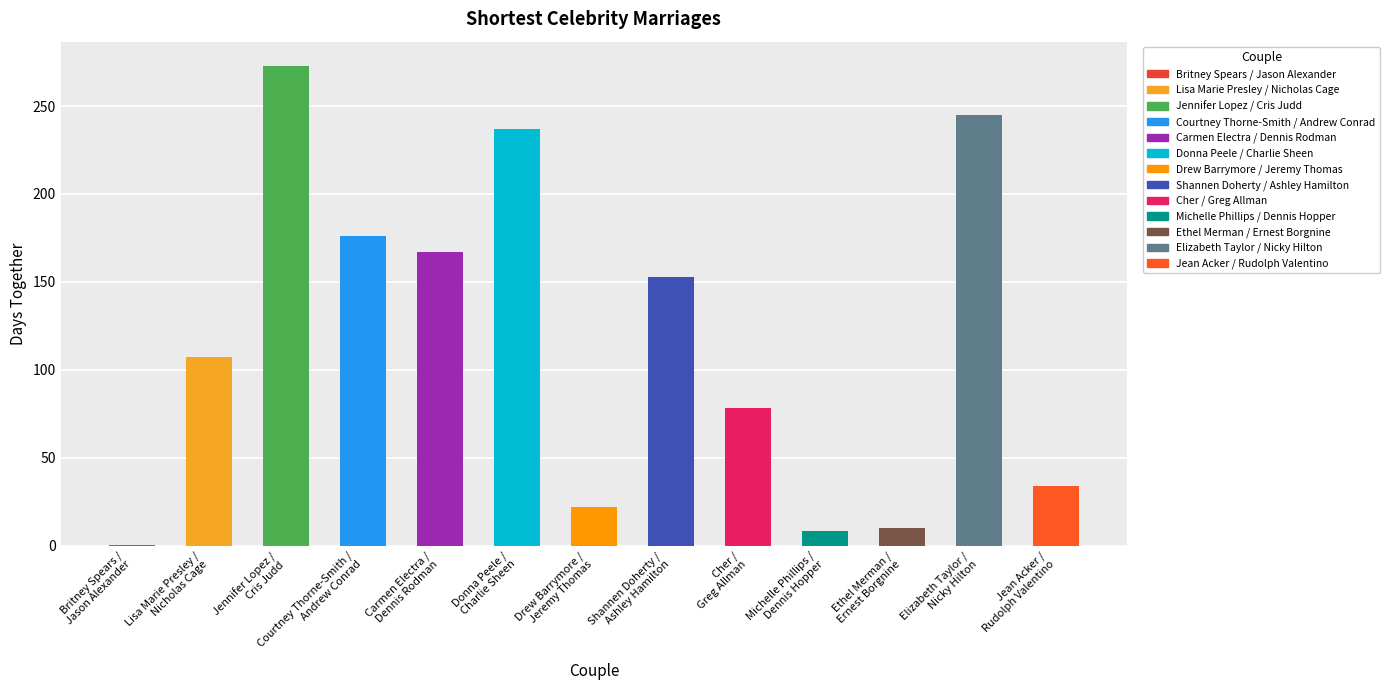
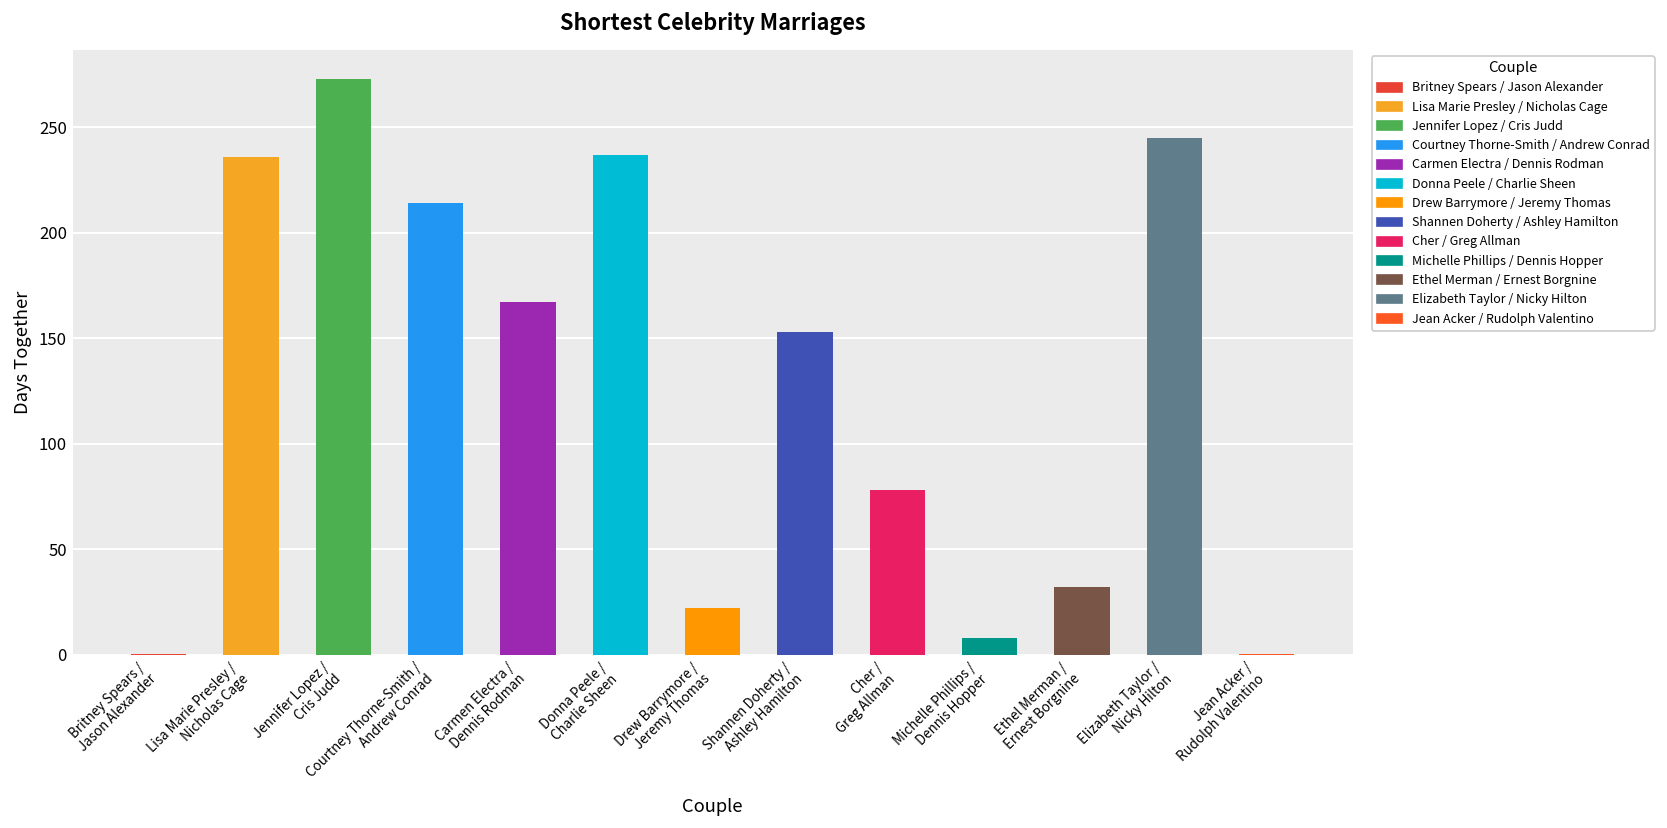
  {
-   "Lisa Marie Presley / Nicholas Cage": 107,
+   "Lisa Marie Presley / Nicholas Cage": 236,
    "Jennifer Lopez / Cris Judd": 273,
-   "Courtney Thorne-Smith / Andrew Conrad": 176,
+   "Courtney Thorne-Smith / Andrew Conrad": 214,
    "Carmen Electra / Dennis Rodman": 167,
    "Donna Peele / Charlie Sheen": 237,
    "Drew Barrymore / Jeremy Thomas": 22,
    "Shannen Doherty / Ashley Hamilton": 153,
    "Cher / Greg Allman": 78,
    "Michelle Phillips / Dennis Hopper": 8,
-   "Ethel Merman / Ernest Borgnine": 10,
+   "Ethel Merman / Ernest Borgnine": 32,
    "Elizabeth Taylor / Nicky Hilton": 245,
-   "Jean Acker / Rudolph Valentino": 34
+   "Jean Acker / Rudolph Valentino": 0
  }
